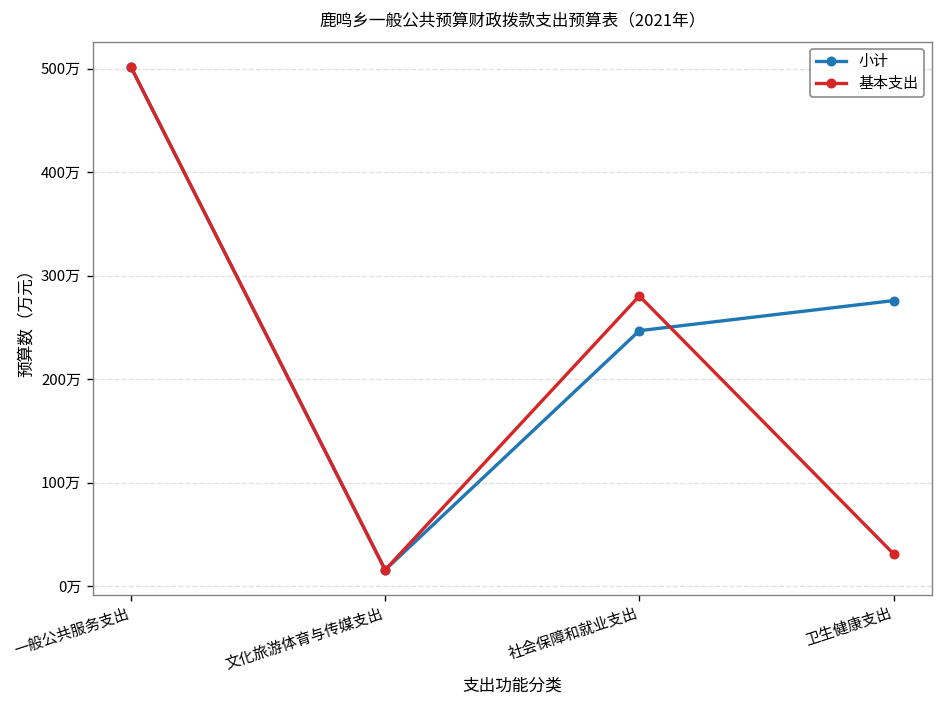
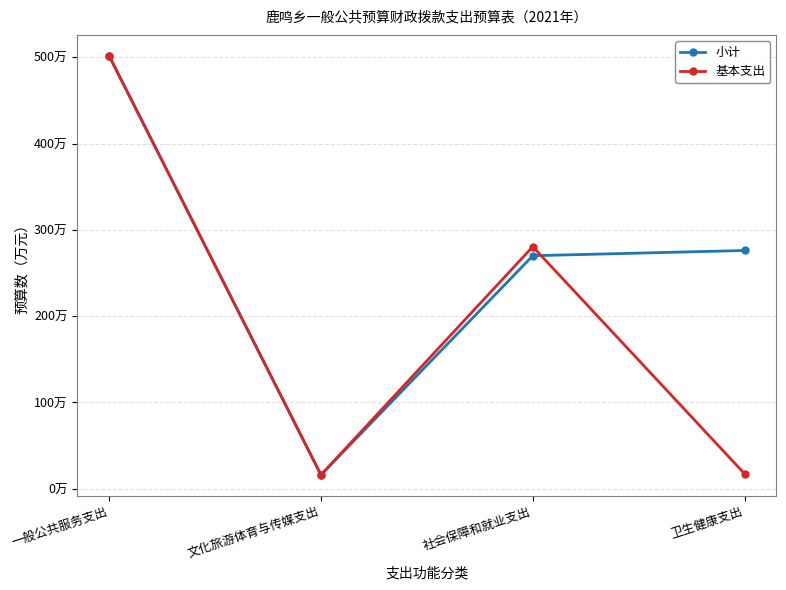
  {
    "小计": {
-     "社会保障和就业支出": "250万",
+     "社会保障和就业支出": "270万",
      "卫生健康支出": "280万"
    },
    "基本支出": {
      "社会保障和就业支出": "280万",
-     "卫生健康支出": "30万"
+     "卫生健康支出": "20万"
    }
  }
